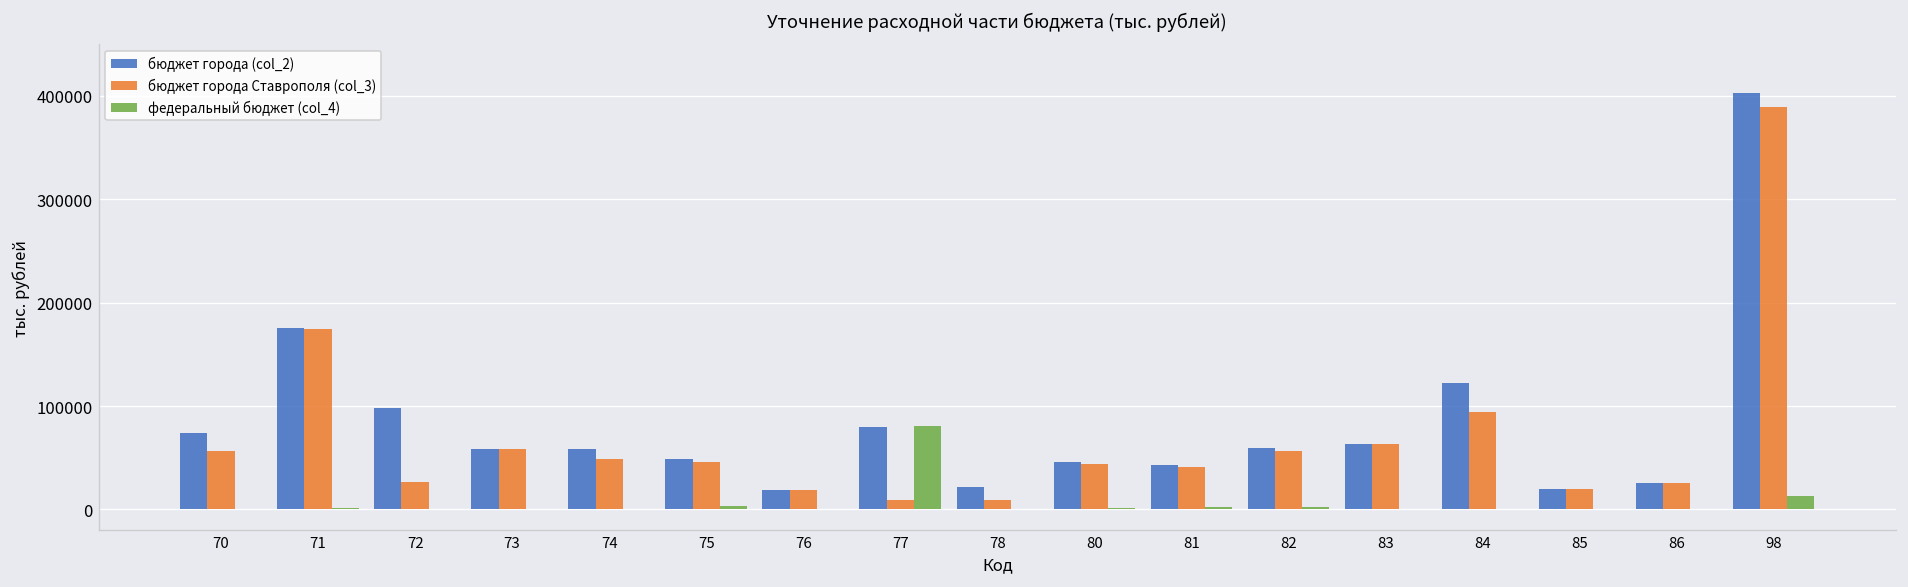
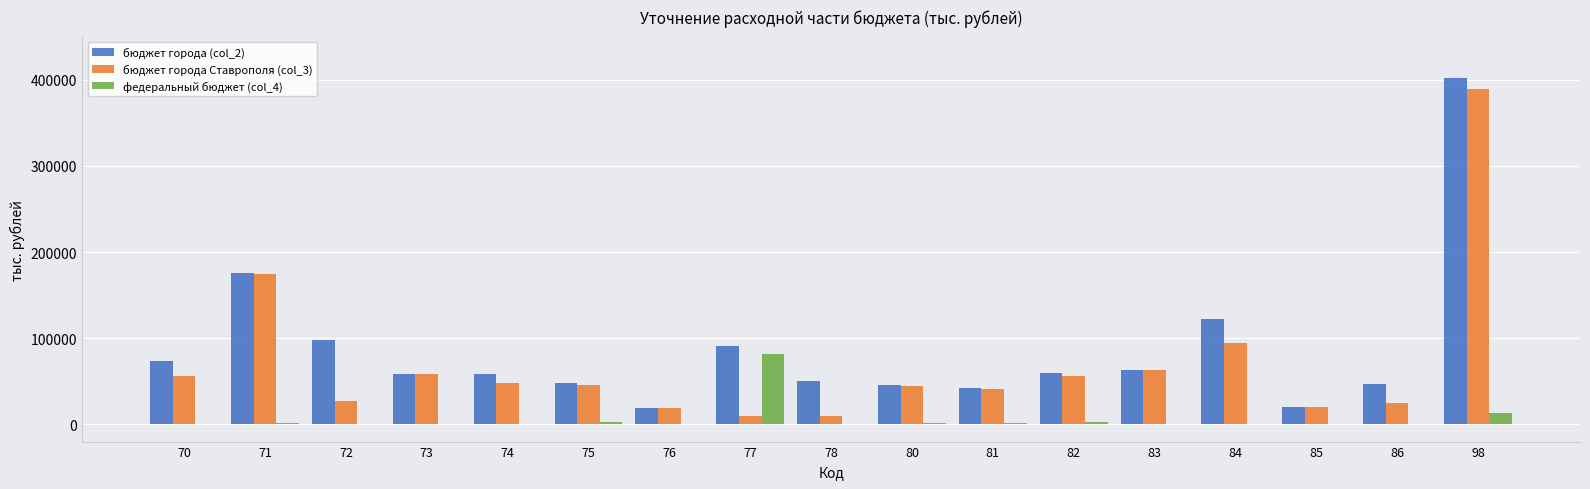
  {
    "бюджет города (col_2)": {
      "70": 70000,
      "71": 180000,
      "72": 100000,
      "73": 60000,
      "74": 60000,
      "75": 50000,
      "76": 20000,
-     "77": 80000,
-     "78": 20000,
+     "77": 90000,
+     "78": 50000,
      "80": 50000,
      "81": 40000,
      "82": 60000,
      "83": 60000,
      "84": 120000,
      "85": 20000,
-     "86": 30000,
+     "86": 50000,
      "98": 400000
    },
    "бюджет города Ставрополя (col_3)": {
      "70": 60000,
      "71": 170000,
      "72": 30000,
      "73": 60000,
      "74": 50000,
      "75": 50000,
      "76": 20000,
      "77": 10000,
      "78": 10000,
      "80": 40000,
      "81": 40000,
      "82": 60000,
      "83": 60000,
      "84": 90000,
      "85": 20000,
      "86": 30000,
      "98": 390000
    },
    "федеральный бюджет (col_4)": {
      "70": 0,
      "72": 0,
      "73": 0,
      "74": 0,
      "75": 0,
      "76": 0,
      "77": 80000,
      "78": 0,
      "83": 0,
      "84": 0,
      "85": 0,
      "86": 0,
      "98": 10000
    }
  }
